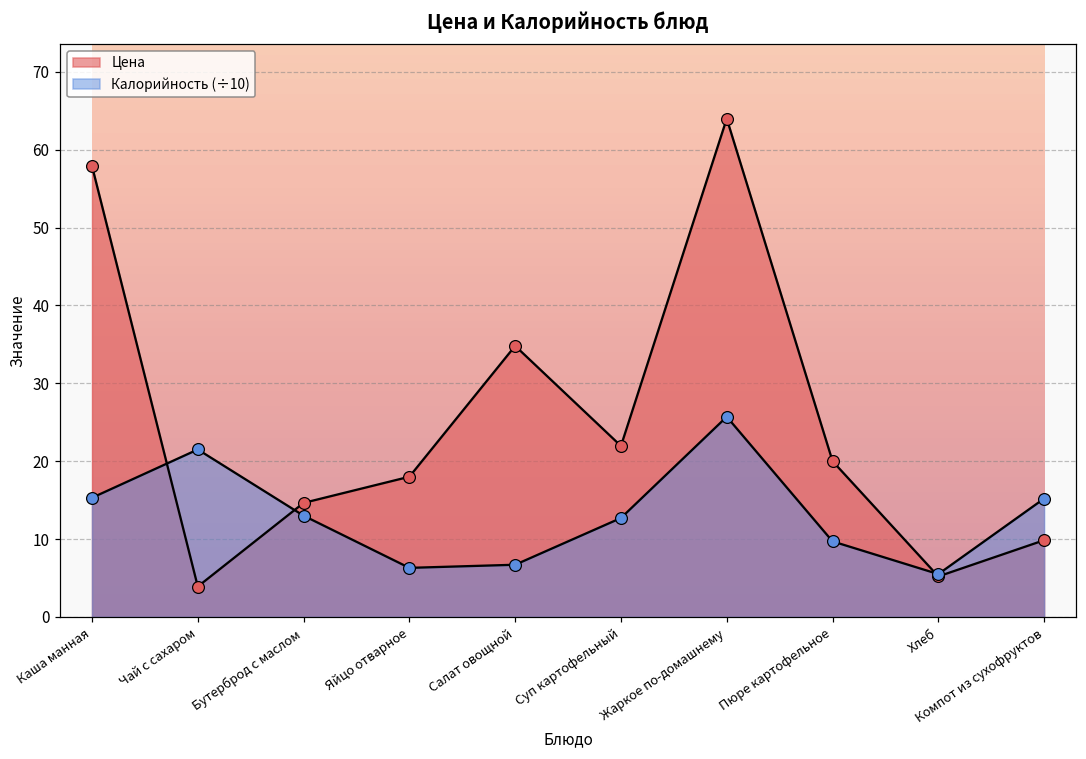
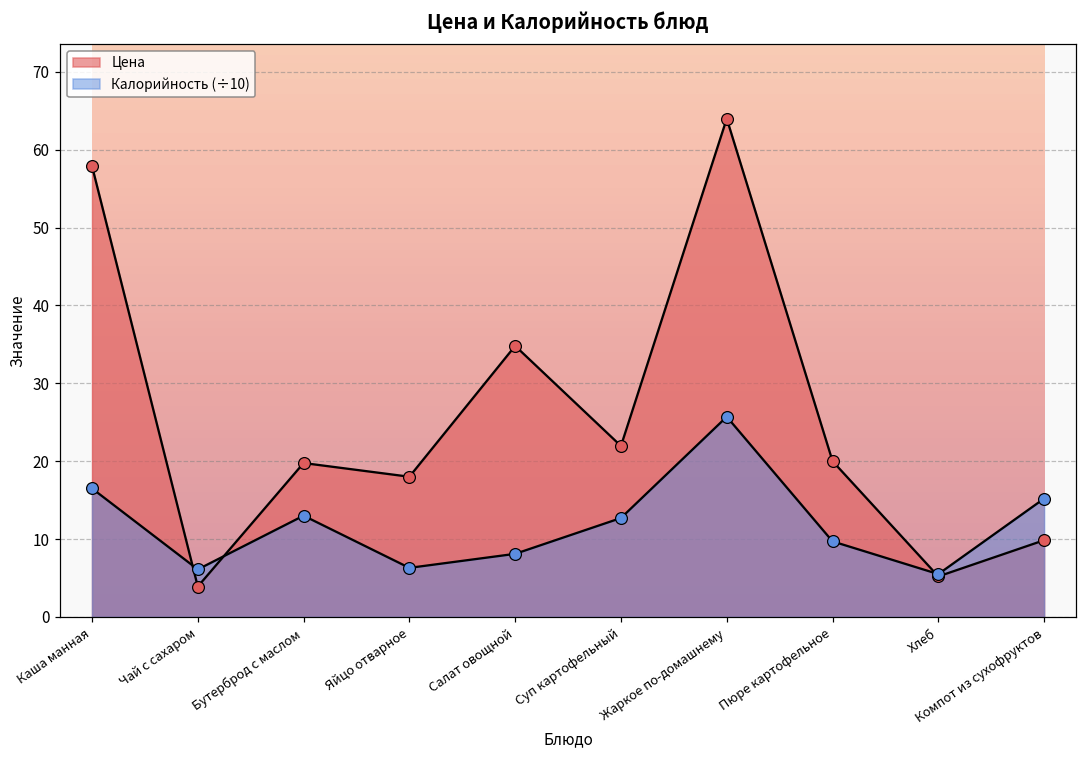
  {
    "Цена": {
      "Каша манная": 58,
      "Чай с сахаром": 4,
-     "Бутерброд с маслом": 15,
+     "Бутерброд с маслом": 20,
      "Яйцо отварное": 18,
      "Салат овощной": 35,
      "Суп картофельный": 22,
      "Жаркое по-домашнему": 64,
      "Пюре картофельное": 20,
      "Компот из сухофруктов": 10
    },
    "Калорийность (÷10)": {
-     "Каша манная": 15,
-     "Чай с сахаром": 22,
+     "Каша манная": 17,
+     "Чай с сахаром": 6,
      "Бутерброд с маслом": 13,
      "Яйцо отварное": 6,
-     "Салат овощной": 7,
+     "Салат овощной": 8,
      "Суп картофельный": 13,
      "Жаркое по-домашнему": 26,
      "Пюре картофельное": 10,
      "Компот из сухофруктов": 15
    }
  }
